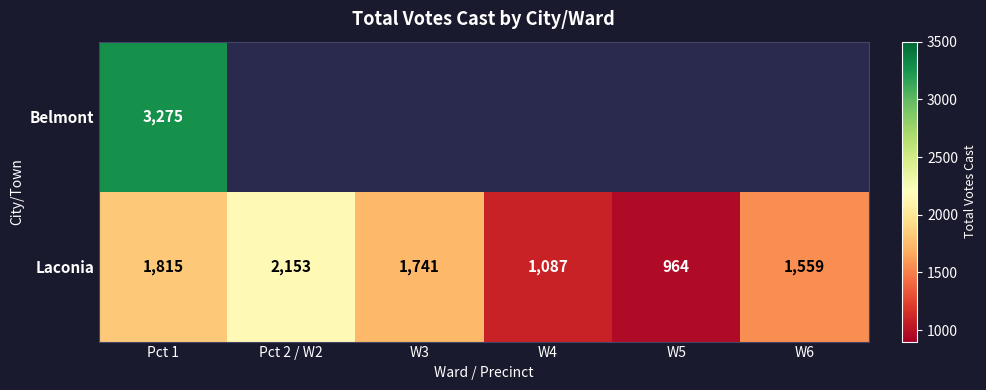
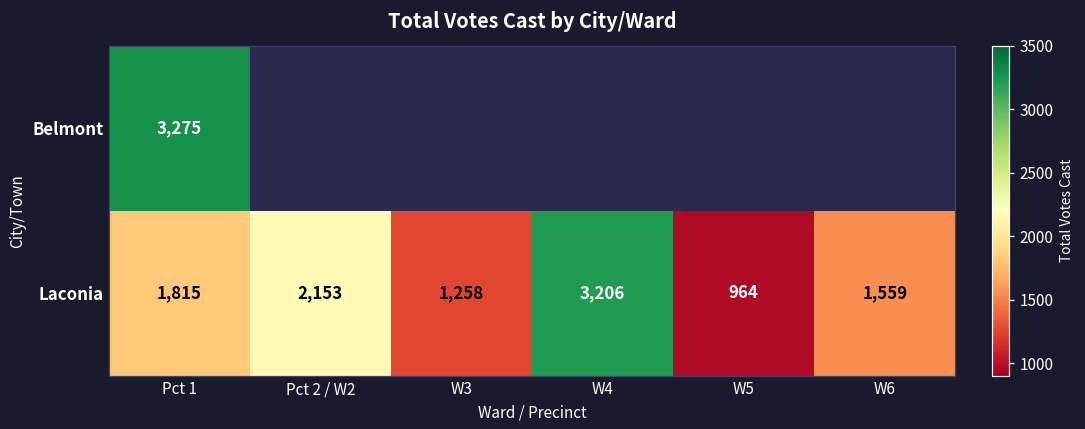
  {
    "Belmont": {
      "Pct 1": "3,275"
    },
    "Laconia": {
      "Pct 1": "1,815",
      "Pct 2 / W2": "2,153",
-     "W3": "1,741",
-     "W4": "1,087",
+     "W3": "1,258",
+     "W4": "3,206",
      "W5": "964",
      "W6": "1,559"
    }
  }
